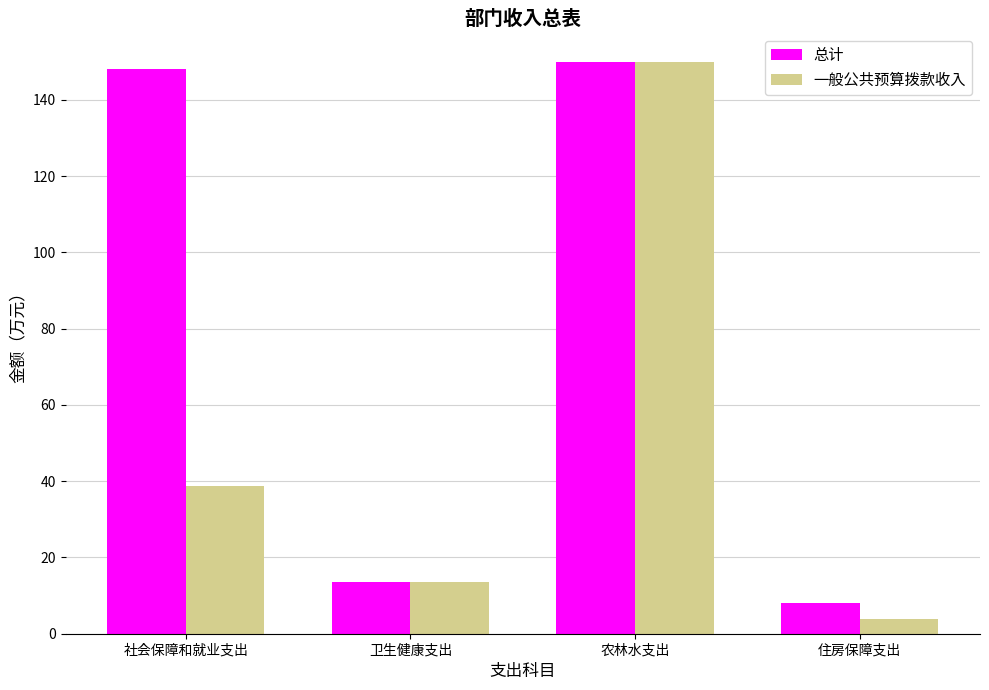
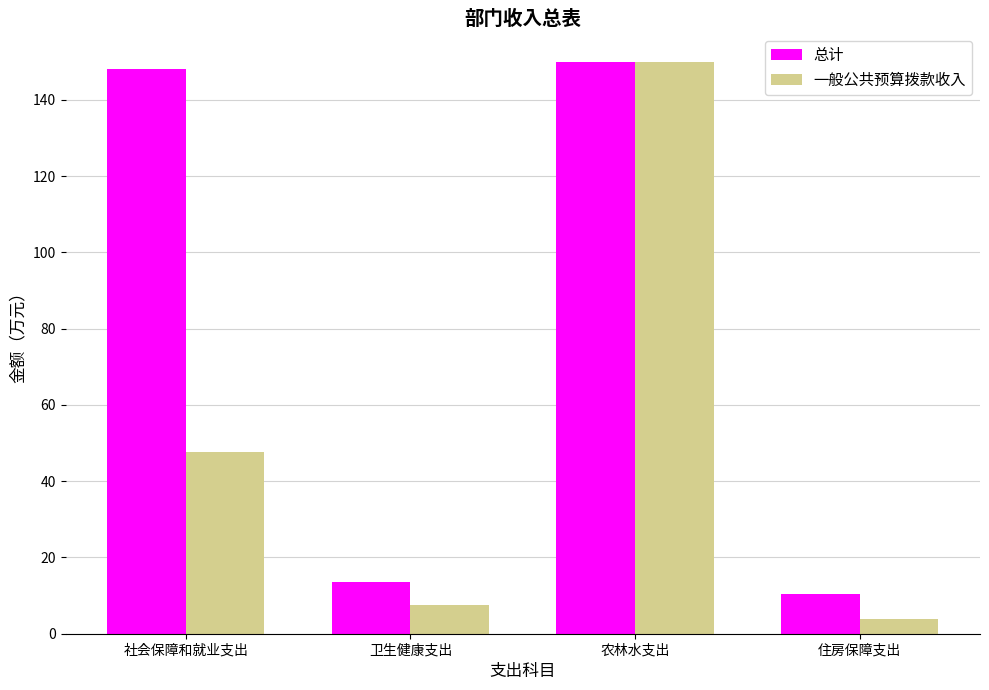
  {
    "总计": {
      "社会保障和就业支出": 148,
      "卫生健康支出": 14,
      "农林水支出": 150,
-     "住房保障支出": 8
+     "住房保障支出": 10
    },
    "一般公共预算拨款收入": {
-     "社会保障和就业支出": 39,
-     "卫生健康支出": 14,
+     "社会保障和就业支出": 48,
+     "卫生健康支出": 8,
      "农林水支出": 150,
      "住房保障支出": 4
    }
  }
